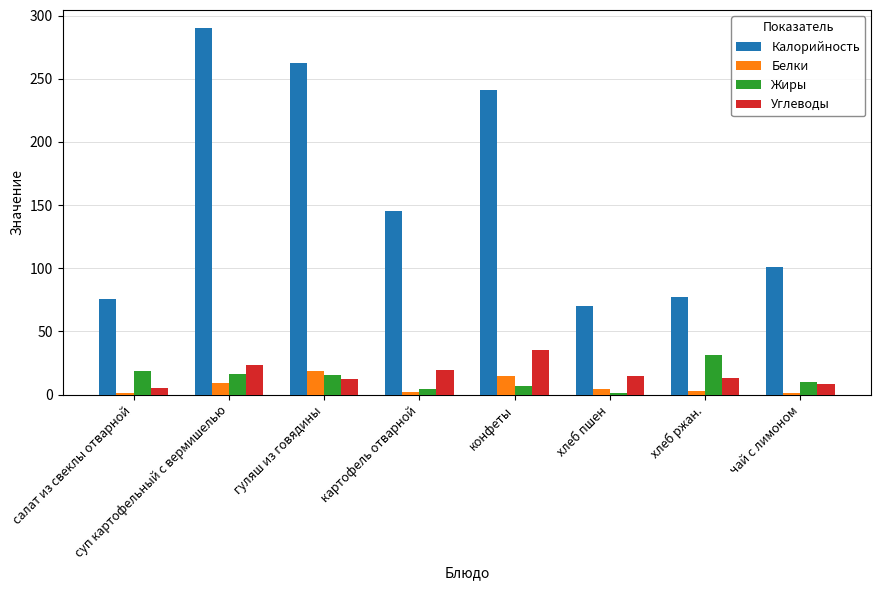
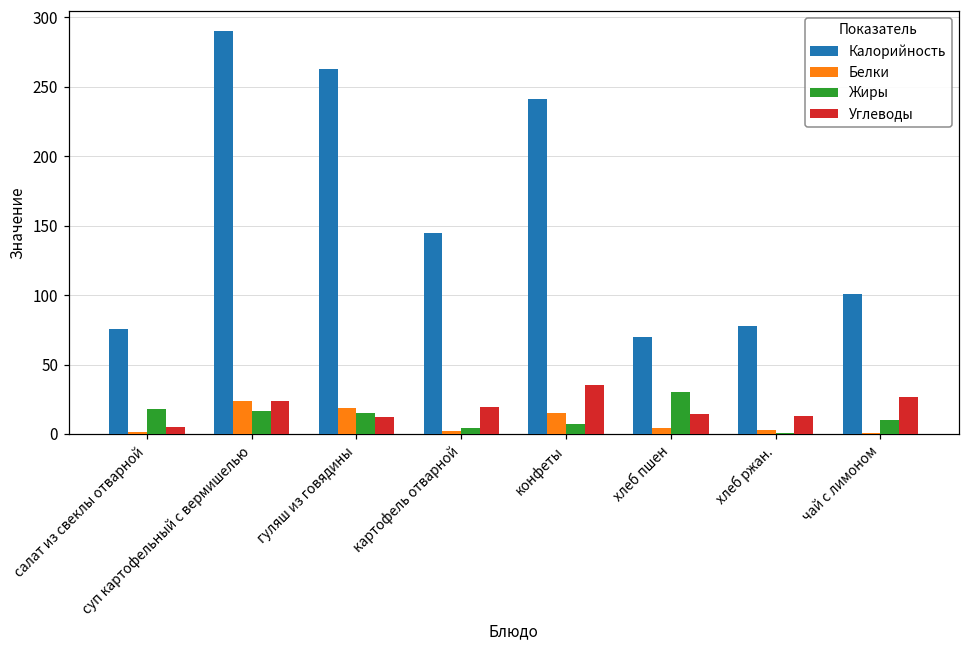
  {
    "Калорийность": {
      "салат из свеклы отварной": 75,
      "суп картофельный с вермишелью": 290,
      "гуляш из говядины": 263,
      "картофель отварной": 145,
      "конфеты": 241,
      "хлеб пшен": 70,
      "хлеб ржан.": 77,
      "чай с лимоном": 101
    },
    "Белки": {
-     "суп картофельный с вермишелью": 9,
+     "суп картофельный с вермишелью": 24,
      "гуляш из говядины": 19,
      "картофель отварной": 2,
      "конфеты": 15,
      "хлеб пшен": 5,
      "хлеб ржан.": 3
    },
    "Жиры": {
      "салат из свеклы отварной": 18,
      "суп картофельный с вермишелью": 17,
      "гуляш из говядины": 15,
      "картофель отварной": 4,
      "конфеты": 7,
-     "хлеб пшен": 1,
-     "хлеб ржан.": 31,
+     "хлеб пшен": 30,
+     "хлеб ржан.": 1,
      "чай с лимоном": 10
    },
    "Углеводы": {
      "салат из свеклы отварной": 5,
      "суп картофельный с вермишелью": 24,
      "гуляш из говядины": 12,
      "картофель отварной": 19,
      "конфеты": 35,
      "хлеб пшен": 15,
      "хлеб ржан.": 13,
-     "чай с лимоном": 8
+     "чай с лимоном": 27
    }
  }
